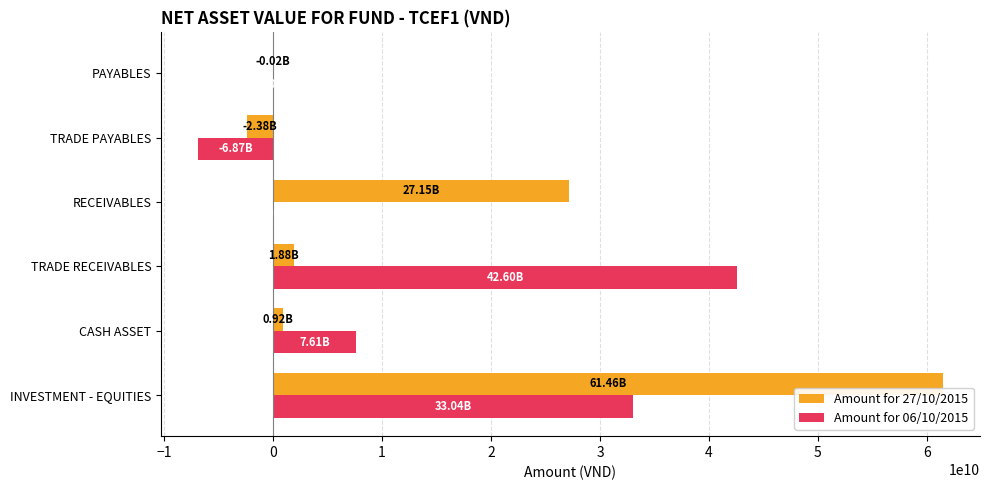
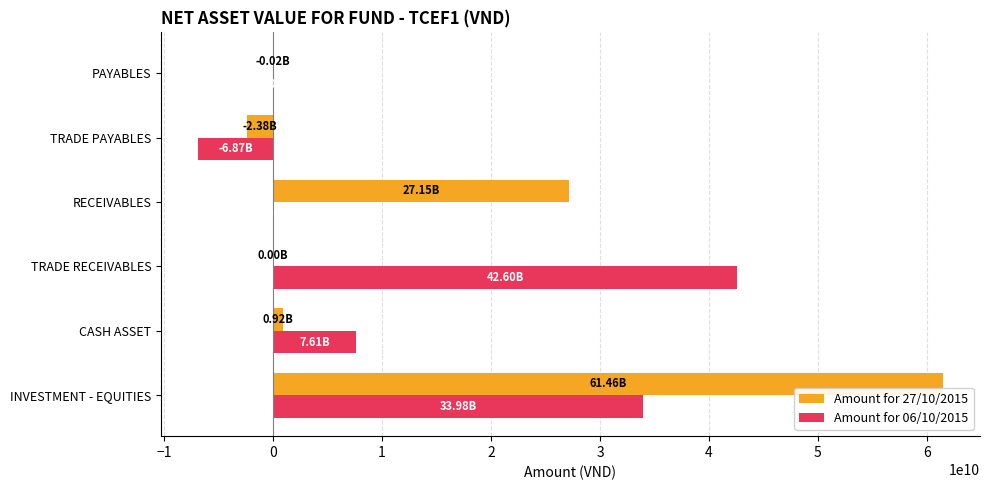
  {
    "Amount for 27/10/2015": {
      "PAYABLES": "-0.02B",
      "TRADE PAYABLES": "-2.38B",
      "RECEIVABLES": "27.15B",
-     "TRADE RECEIVABLES": "1.88B",
+     "TRADE RECEIVABLES": "0.00B",
      "CASH ASSET": "0.92B",
      "INVESTMENT - EQUITIES": "61.46B"
    },
    "Amount for 06/10/2015": {
      "TRADE PAYABLES": "-6.87B",
      "TRADE RECEIVABLES": "42.60B",
      "CASH ASSET": "7.61B",
-     "INVESTMENT - EQUITIES": "33.04B"
+     "INVESTMENT - EQUITIES": "33.98B"
    }
  }
